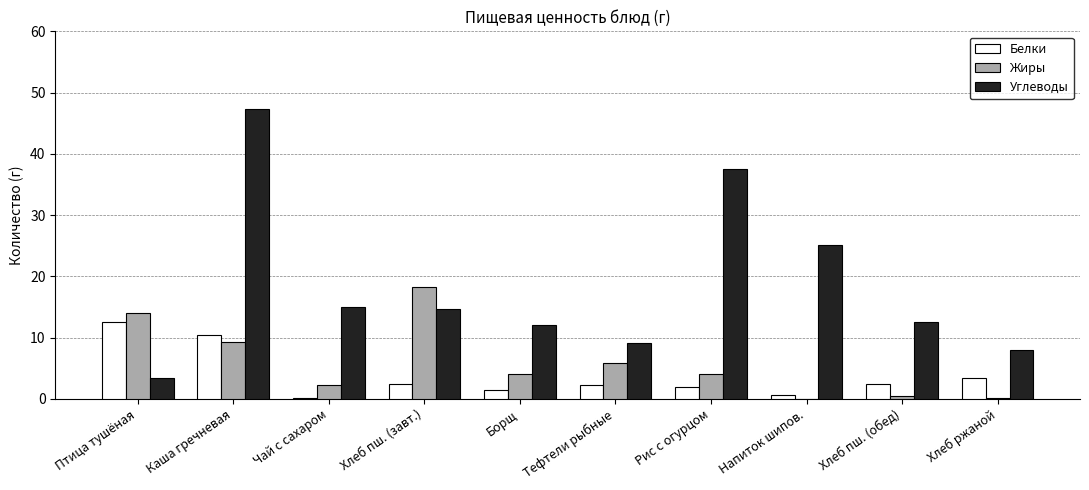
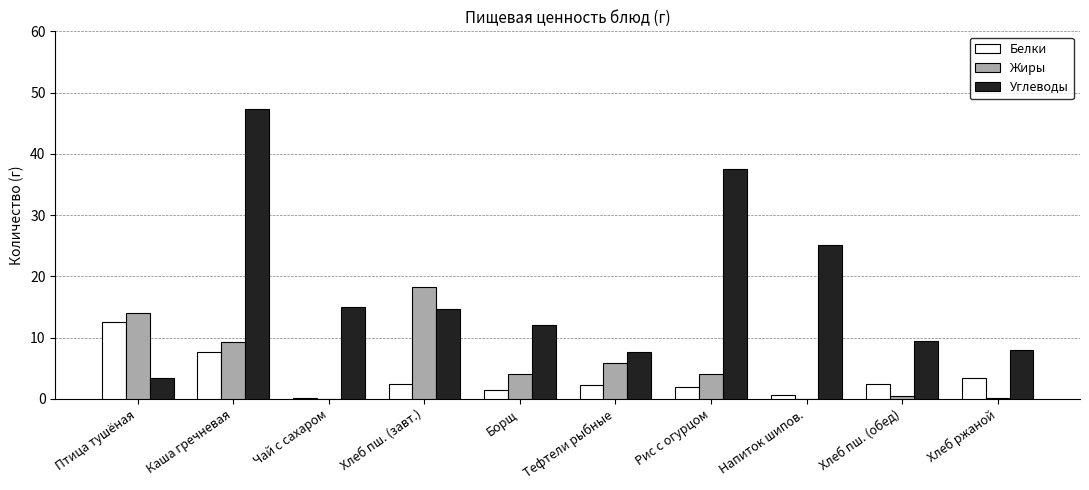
  {
    "Белки": {
      "Птица тушёная": 13,
-     "Каша гречневая": 11,
+     "Каша гречневая": 8,
      "Хлеб пш. (завт.)": 2,
      "Борщ": 1,
      "Тефтели рыбные": 2,
      "Рис с огурцом": 2,
      "Напиток шипов.": 1,
      "Хлеб пш. (обед)": 2,
      "Хлеб ржаной": 3
    },
    "Жиры": {
      "Птица тушёная": 14,
      "Каша гречневая": 9,
-     "Чай с сахаром": 2,
+     "Чай с сахаром": 0,
      "Хлеб пш. (завт.)": 18,
      "Борщ": 4,
      "Тефтели рыбные": 6,
      "Рис с огурцом": 4,
      "Напиток шипов.": 0
    },
    "Углеводы": {
      "Птица тушёная": 3,
      "Каша гречневая": 47,
      "Чай с сахаром": 15,
      "Хлеб пш. (завт.)": 15,
      "Борщ": 12,
-     "Тефтели рыбные": 9,
+     "Тефтели рыбные": 8,
      "Рис с огурцом": 38,
      "Напиток шипов.": 25,
-     "Хлеб пш. (обед)": 13,
+     "Хлеб пш. (обед)": 10,
      "Хлеб ржаной": 8
    }
  }
